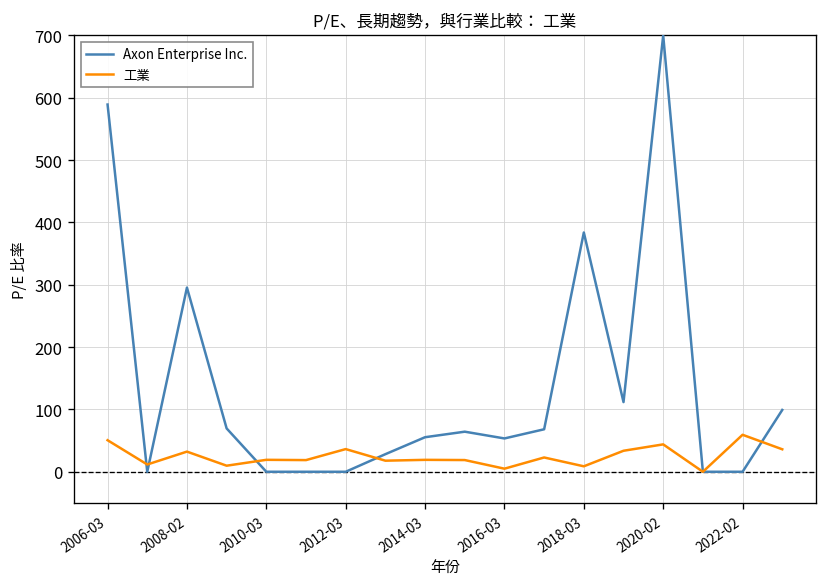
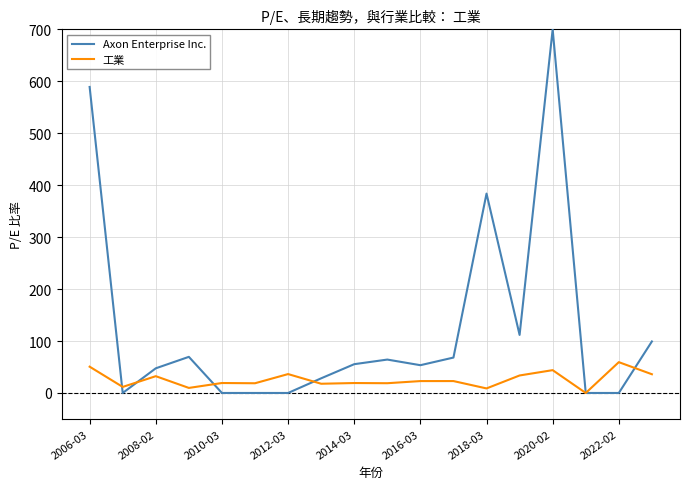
  {
    "Axon Enterprise Inc.": {
      "2006-03": 590,
-     "2008-02": 300,
+     "2008-02": 50,
      "2010-03": 0,
      "2012-03": 0,
      "2014-03": 60,
      "2016-03": 50,
      "2018-03": 380,
      "2020-02": 700,
      "2022-02": 0
    },
    "工業": {
      "2006-03": 50,
      "2008-02": 30,
      "2010-03": 20,
      "2012-03": 40,
      "2014-03": 20,
-     "2016-03": 0,
+     "2016-03": 20,
      "2018-03": 10,
      "2020-02": 40,
      "2022-02": 60
    }
  }
